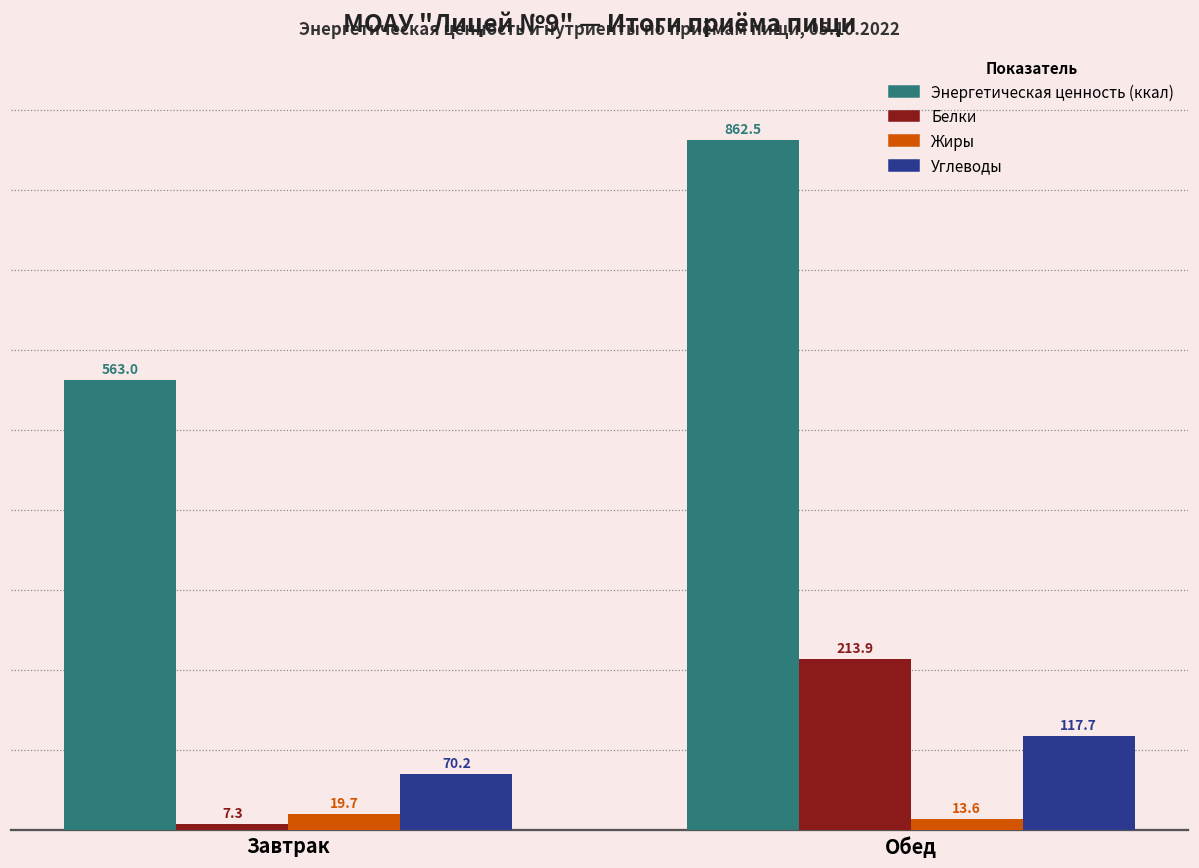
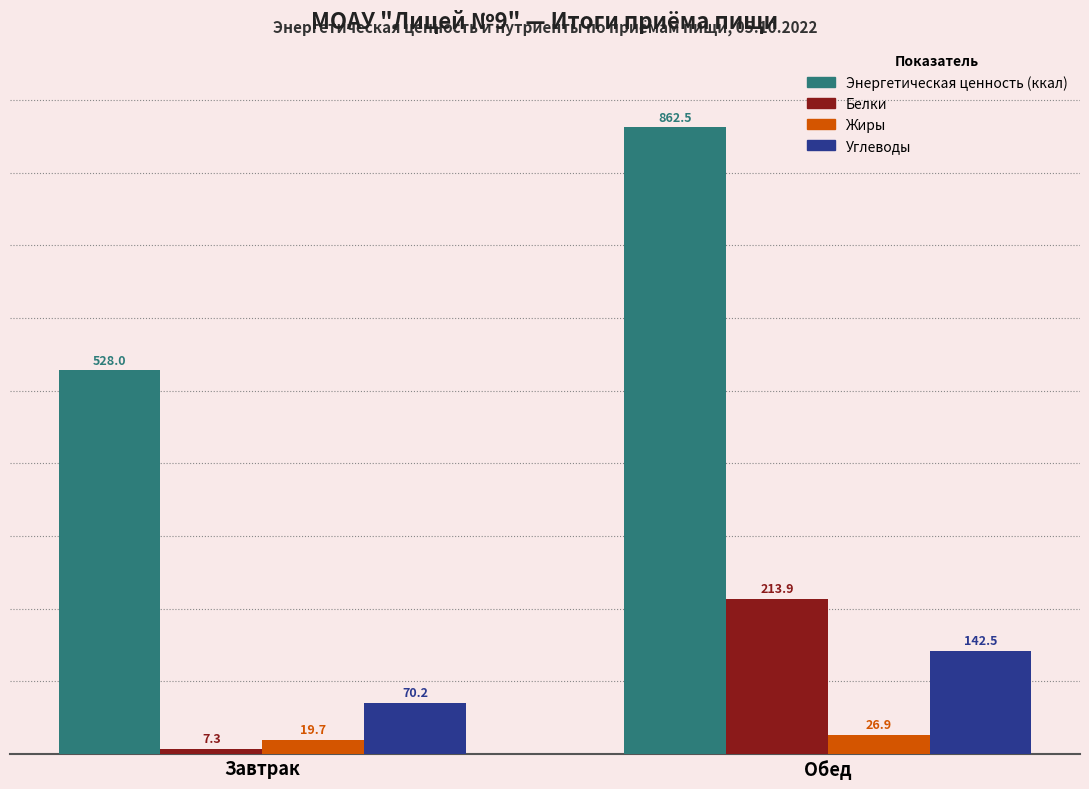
  {
    "Энергетическая ценность (ккал)": {
-     "Завтрак": 563.0,
+     "Завтрак": 528.0,
      "Обед": 862.5
    },
    "Белки": {
      "Завтрак": 7.3,
      "Обед": 213.9
    },
    "Жиры": {
      "Завтрак": 19.7,
-     "Обед": 13.6
+     "Обед": 26.9
    },
    "Углеводы": {
      "Завтрак": 70.2,
-     "Обед": 117.7
+     "Обед": 142.5
    }
  }
